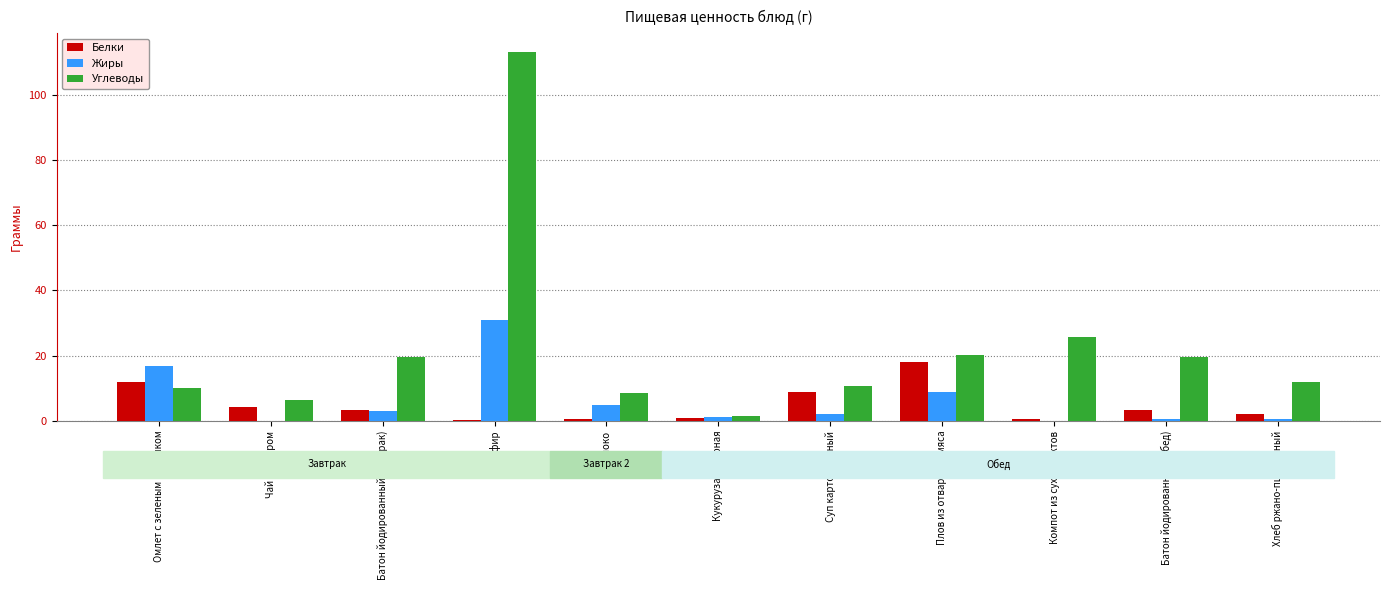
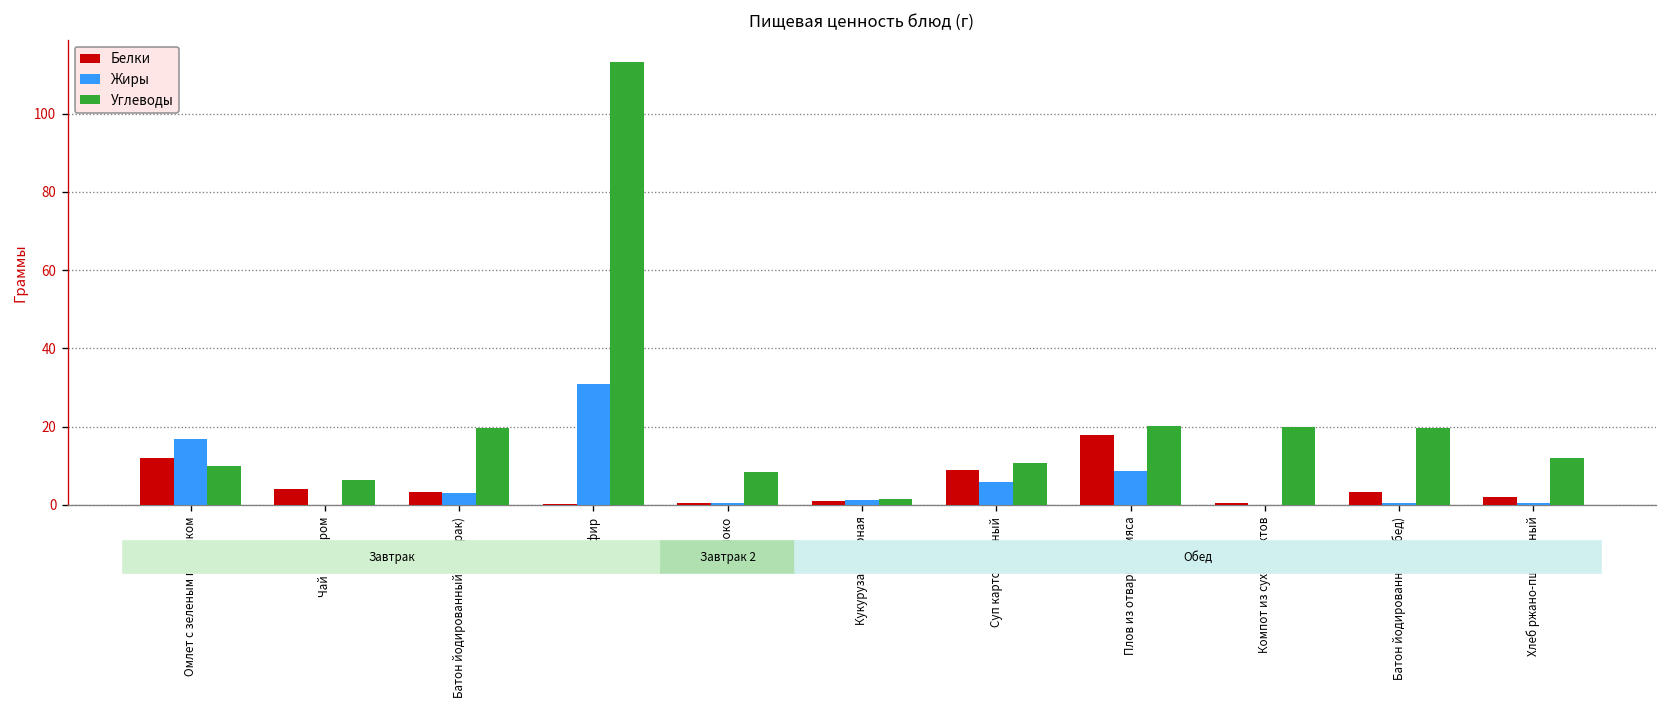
  {
    "Белки": {
      "Омлет с зеленым горошком": 12,
      "Чай с сахаром": 4,
      "Батон йодированный (завтрак)": 3,
      "Кукуруза отварная": 1,
      "Суп картофельный": 9,
      "Плов из отварного мяса": 18,
      "Батон йодированный (обед)": 3,
      "Хлеб ржано-пшеничный": 2
    },
    "Жиры": {
      "Омлет с зеленым горошком": 17,
      "Чай с сахаром": 0,
      "Батон йодированный (завтрак)": 3,
      "Зефир": 31,
-     "Яблоко": 5,
+     "Яблоко": 1,
      "Кукуруза отварная": 1,
-     "Суп картофельный": 2,
+     "Суп картофельный": 6,
      "Плов из отварного мяса": 9,
      "Компот из сухофруктов": 0
    },
    "Углеводы": {
      "Омлет с зеленым горошком": 10,
      "Чай с сахаром": 6,
      "Батон йодированный (завтрак)": 20,
      "Зефир": 113,
      "Яблоко": 8,
      "Кукуруза отварная": 2,
      "Суп картофельный": 11,
      "Плов из отварного мяса": 20,
-     "Компот из сухофруктов": 26,
+     "Компот из сухофруктов": 20,
      "Батон йодированный (обед)": 20,
      "Хлеб ржано-пшеничный": 12
    }
  }
